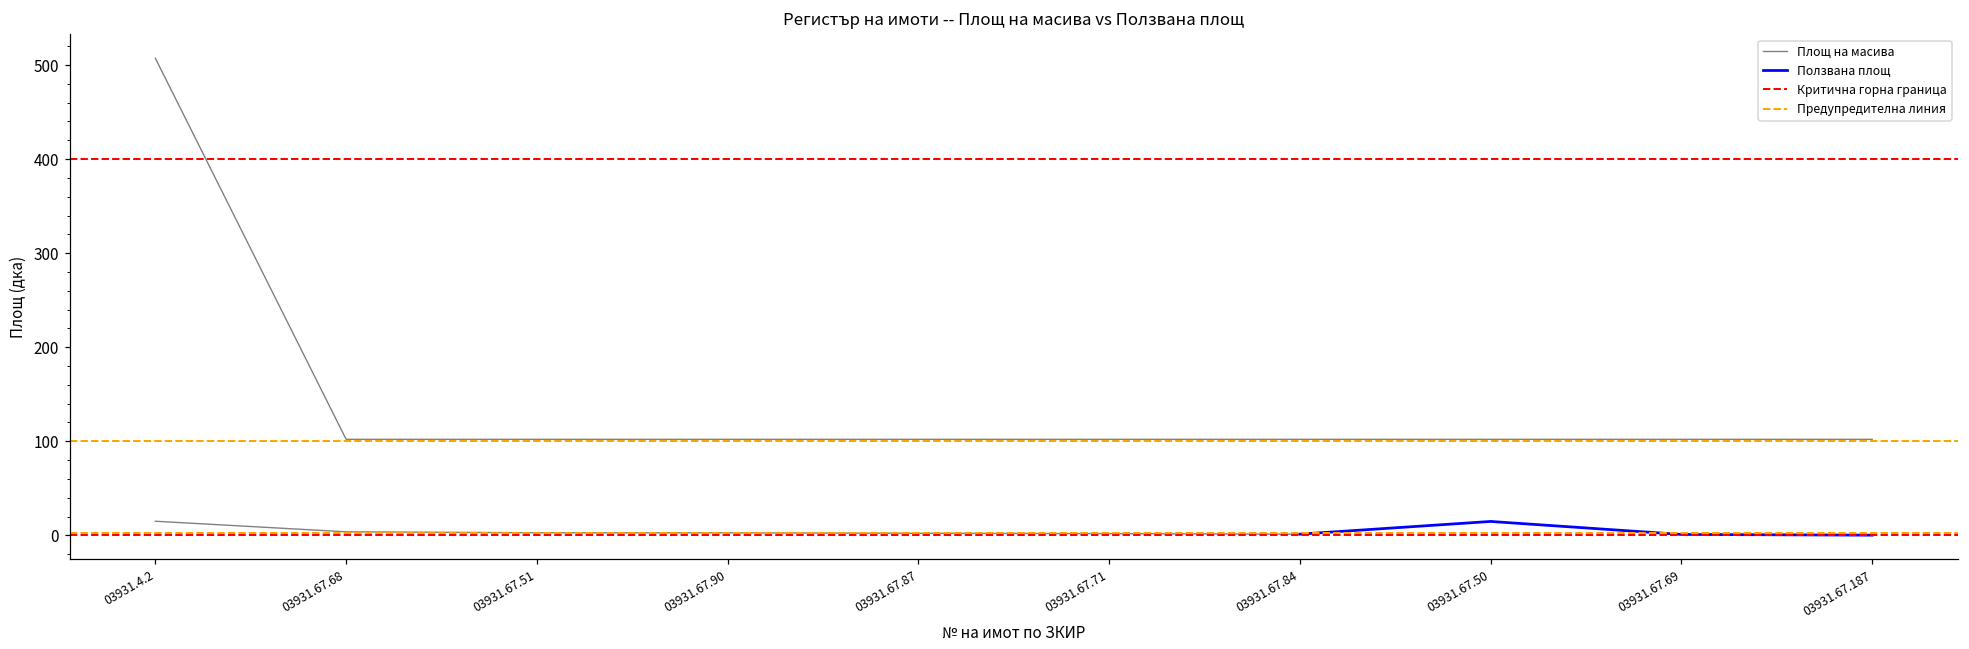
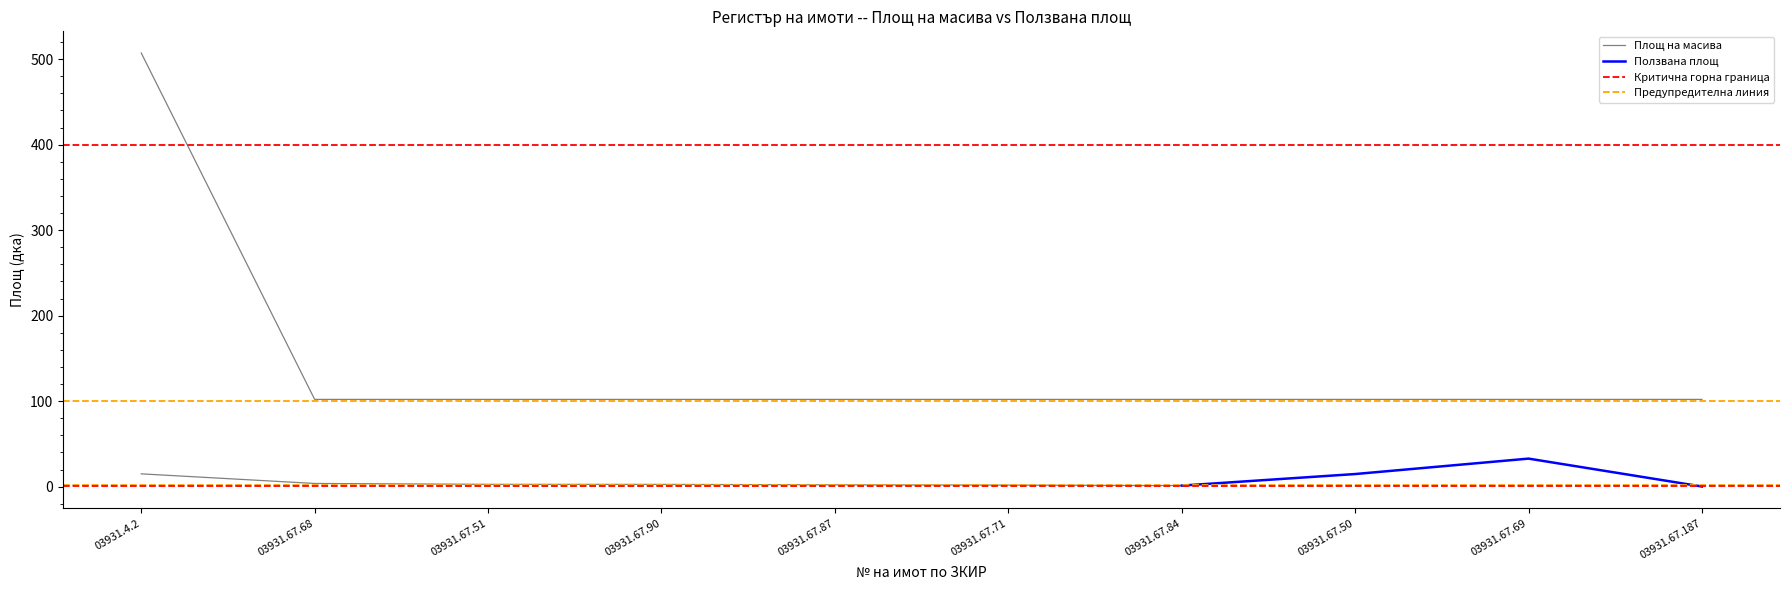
  {
    "Ползвана площ": {
      "03931.67.50": 10,
-     "03931.67.69": 0,
+     "03931.67.69": 30,
      "03931.67.187": 0
    }
  }
